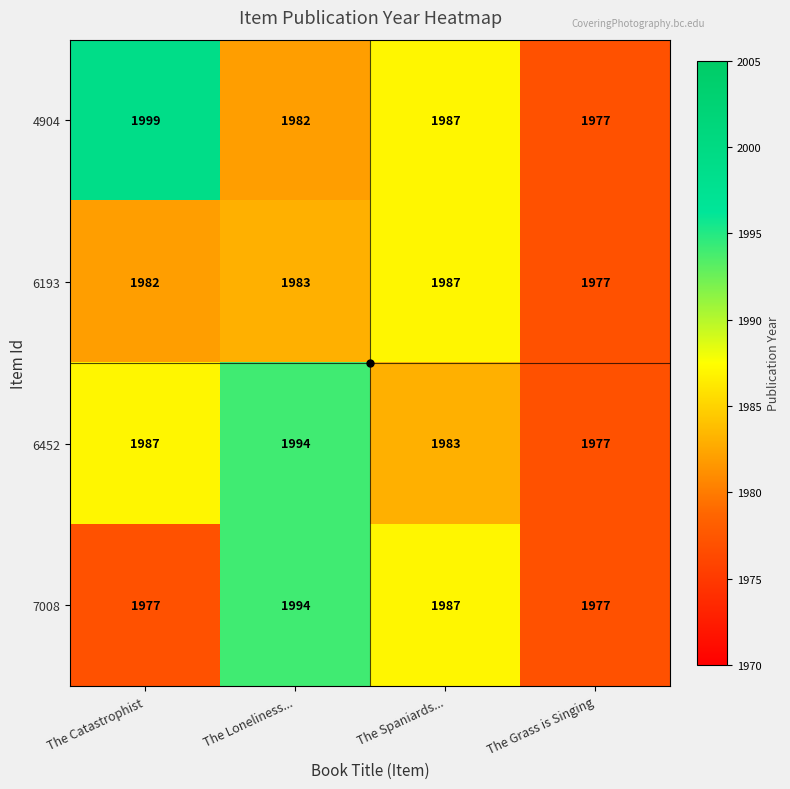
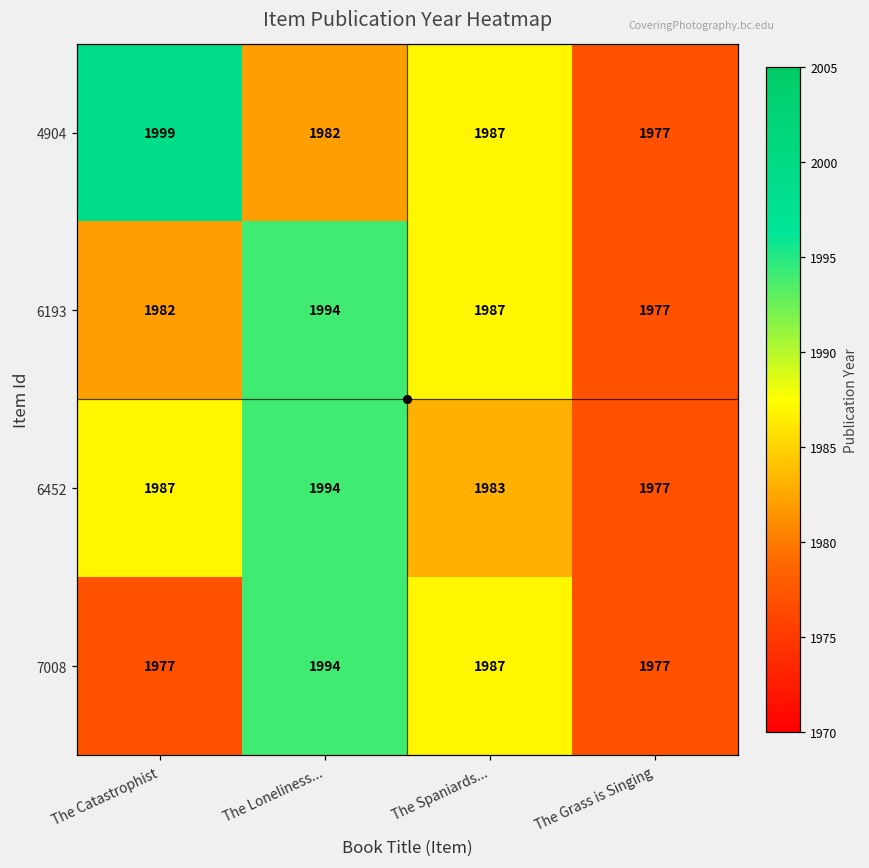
  {
    "4904": {
      "The Catastrophist": 1999,
      "The Loneliness...": 1982,
      "The Spaniards...": 1987,
      "The Grass is Singing": 1977
    },
    "6193": {
      "The Catastrophist": 1982,
-     "The Loneliness...": 1983,
+     "The Loneliness...": 1994,
      "The Spaniards...": 1987,
      "The Grass is Singing": 1977
    },
    "6452": {
      "The Catastrophist": 1987,
      "The Loneliness...": 1994,
      "The Spaniards...": 1983,
      "The Grass is Singing": 1977
    },
    "7008": {
      "The Catastrophist": 1977,
      "The Loneliness...": 1994,
      "The Spaniards...": 1987,
      "The Grass is Singing": 1977
    }
  }
